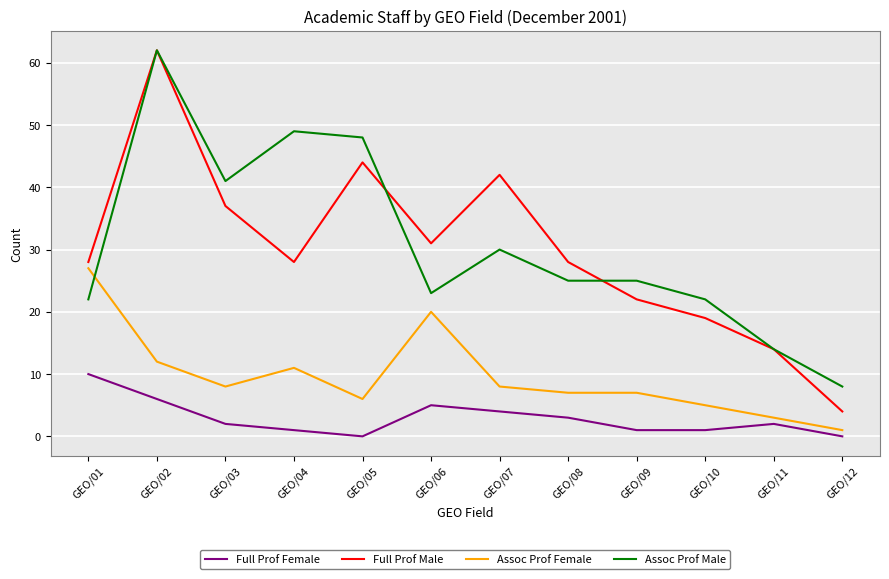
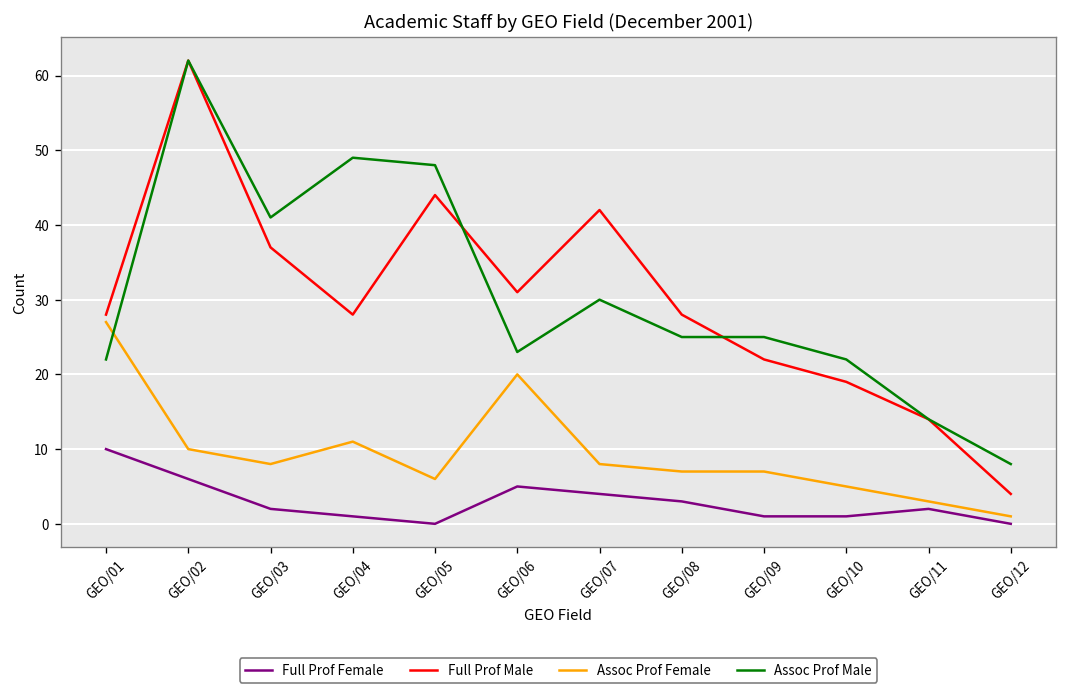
  {
    "Full Prof Female": {
      "GEO/01": 10,
      "GEO/02": 6,
      "GEO/03": 2,
      "GEO/04": 1,
      "GEO/05": 0,
      "GEO/06": 5,
      "GEO/07": 4,
      "GEO/08": 3,
      "GEO/09": 1,
      "GEO/10": 1,
      "GEO/11": 2,
      "GEO/12": 0
    },
    "Full Prof Male": {
      "GEO/01": 28,
      "GEO/03": 37,
      "GEO/04": 28,
      "GEO/05": 44,
      "GEO/06": 31,
      "GEO/07": 42,
      "GEO/08": 28,
      "GEO/09": 22,
      "GEO/10": 19,
      "GEO/12": 4
    },
    "Assoc Prof Female": {
      "GEO/01": 27,
-     "GEO/02": 12,
+     "GEO/02": 10,
      "GEO/03": 8,
      "GEO/04": 11,
      "GEO/05": 6,
      "GEO/06": 20,
      "GEO/07": 8,
      "GEO/08": 7,
      "GEO/09": 7,
      "GEO/10": 5,
      "GEO/11": 3,
      "GEO/12": 1
    },
    "Assoc Prof Male": {
      "GEO/01": 22,
      "GEO/03": 41,
      "GEO/04": 49,
      "GEO/05": 48,
      "GEO/06": 23,
      "GEO/07": 30,
      "GEO/08": 25,
      "GEO/09": 25,
      "GEO/10": 22,
      "GEO/12": 8
    }
  }
